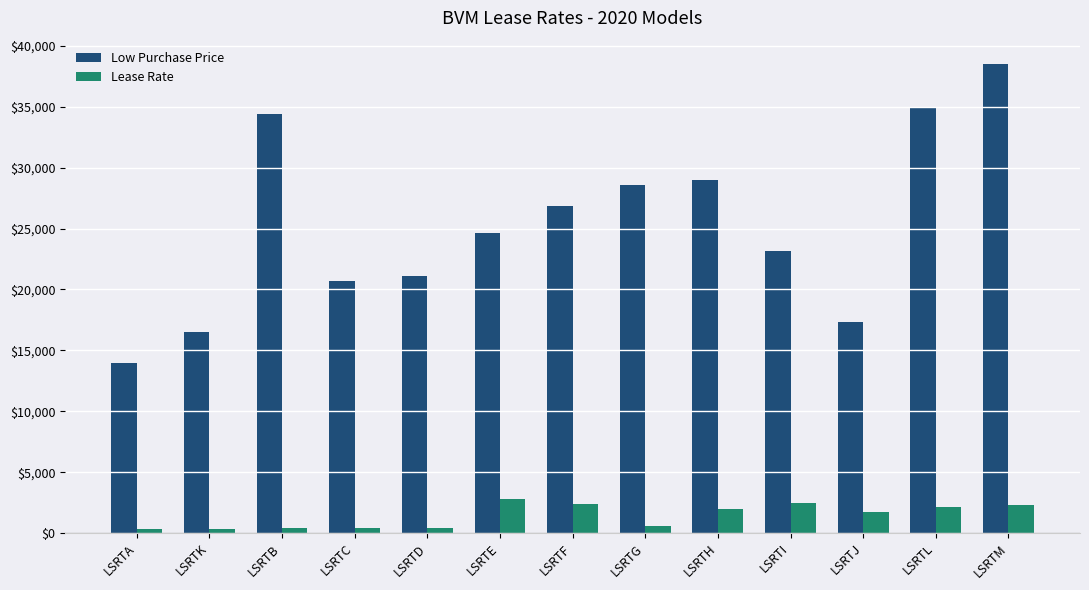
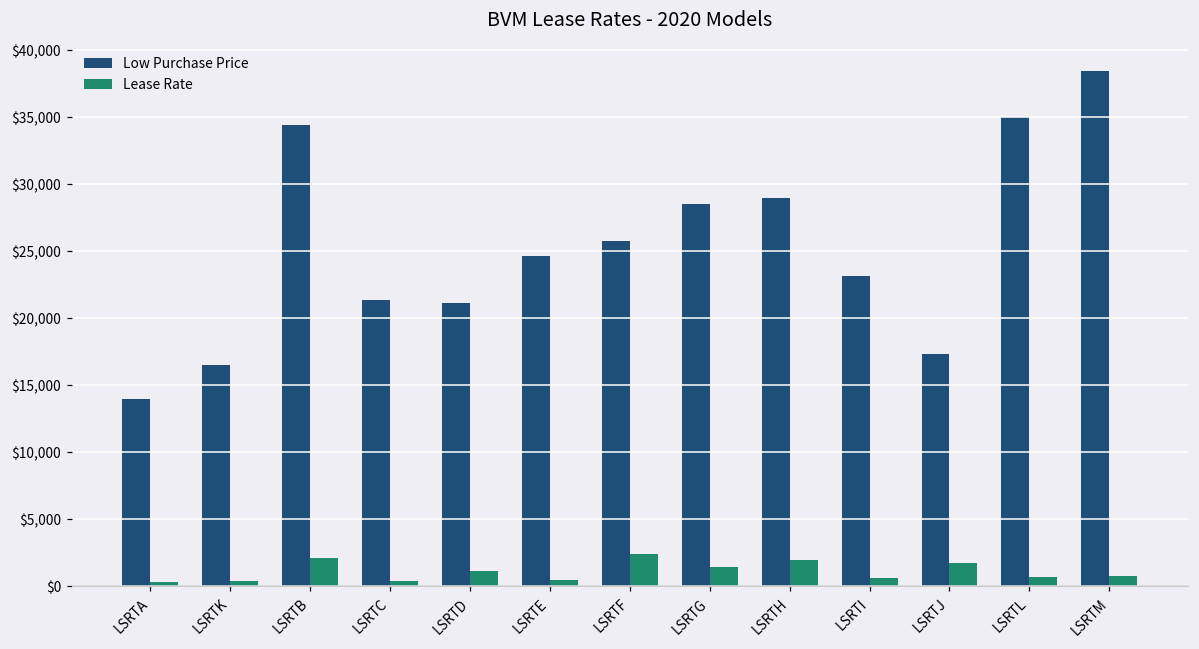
  {
    "Low Purchase Price": {
      "LSRTA": "$14,000",
      "LSRTK": "$16,500",
      "LSRTB": "$34,400",
-     "LSRTC": "$20,700",
+     "LSRTC": "$21,400",
      "LSRTD": "$21,100",
      "LSRTE": "$24,700",
-     "LSRTF": "$26,800",
+     "LSRTF": "$25,800",
      "LSRTG": "$28,500",
      "LSRTH": "$29,000",
      "LSRTI": "$23,100",
      "LSRTJ": "$17,400",
      "LSRTL": "$35,000",
      "LSRTM": "$38,500"
    },
    "Lease Rate": {
      "LSRTA": "$400",
      "LSRTK": "$400",
-     "LSRTB": "$400",
+     "LSRTB": "$2,100",
      "LSRTC": "$400",
-     "LSRTD": "$500",
-     "LSRTE": "$2,800",
+     "LSRTD": "$1,200",
+     "LSRTE": "$500",
      "LSRTF": "$2,400",
-     "LSRTG": "$600",
+     "LSRTG": "$1,500",
      "LSRTH": "$2,000",
-     "LSRTI": "$2,500",
+     "LSRTI": "$600",
      "LSRTJ": "$1,700",
-     "LSRTL": "$2,100",
-     "LSRTM": "$2,300"
+     "LSRTL": "$700",
+     "LSRTM": "$700"
    }
  }
